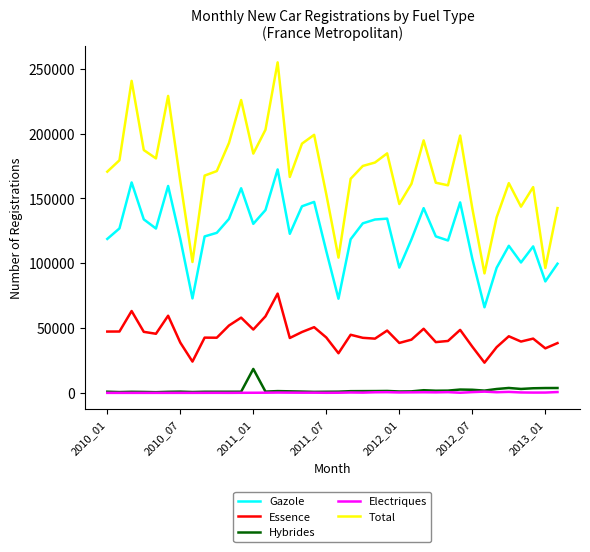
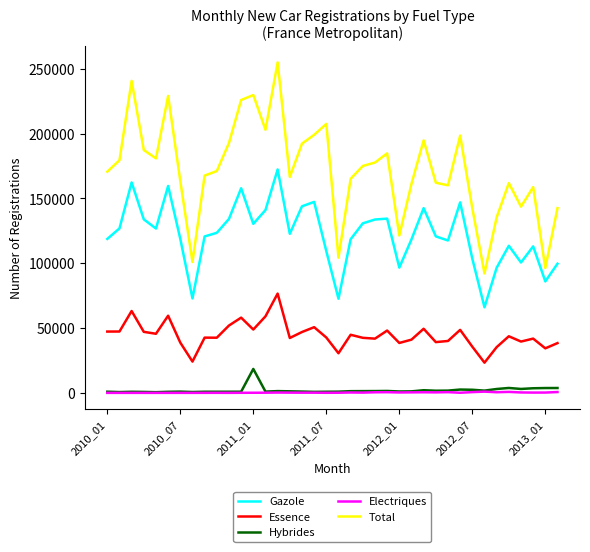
  {
    "Gazole": {
      "2010_01": 119000,
      "2010_07": 119000,
      "2011_01": 130000,
      "2011_07": 109000,
      "2012_01": 97000,
      "2012_07": 104000,
      "2013_01": 86000
    },
    "Essence": {
      "2010_01": 47000,
      "2010_07": 39000,
      "2011_01": 49000,
      "2011_07": 43000,
      "2012_01": 39000,
      "2012_07": 36000,
      "2013_01": 34000
    },
    "Hybrides": {
      "2011_01": 18000,
      "2013_01": 4000
    },
    "Electriques": {
      "2011_01": 0,
      "2013_01": 0
    },
    "Total": {
      "2010_01": 171000,
      "2010_07": 163000,
-     "2011_01": 185000,
-     "2011_07": 153000,
-     "2012_01": 146000,
+     "2011_01": 230000,
+     "2011_07": 208000,
+     "2012_01": 121000,
      "2012_07": 142000,
      "2013_01": 96000
    }
  }
